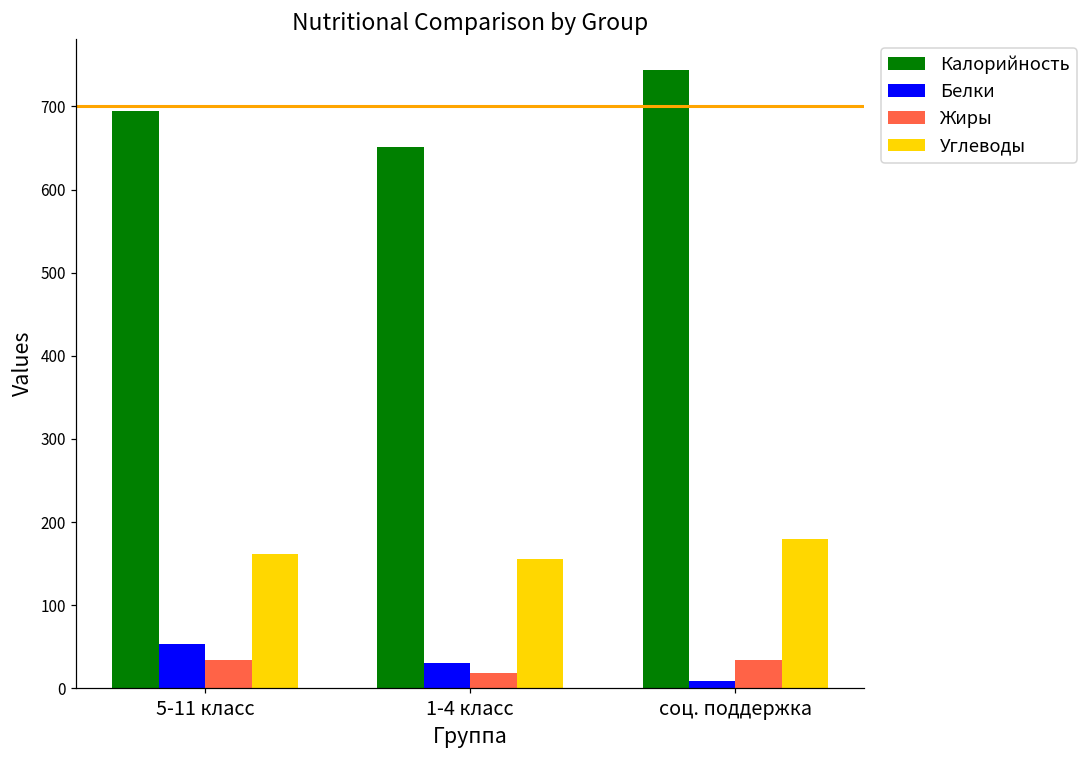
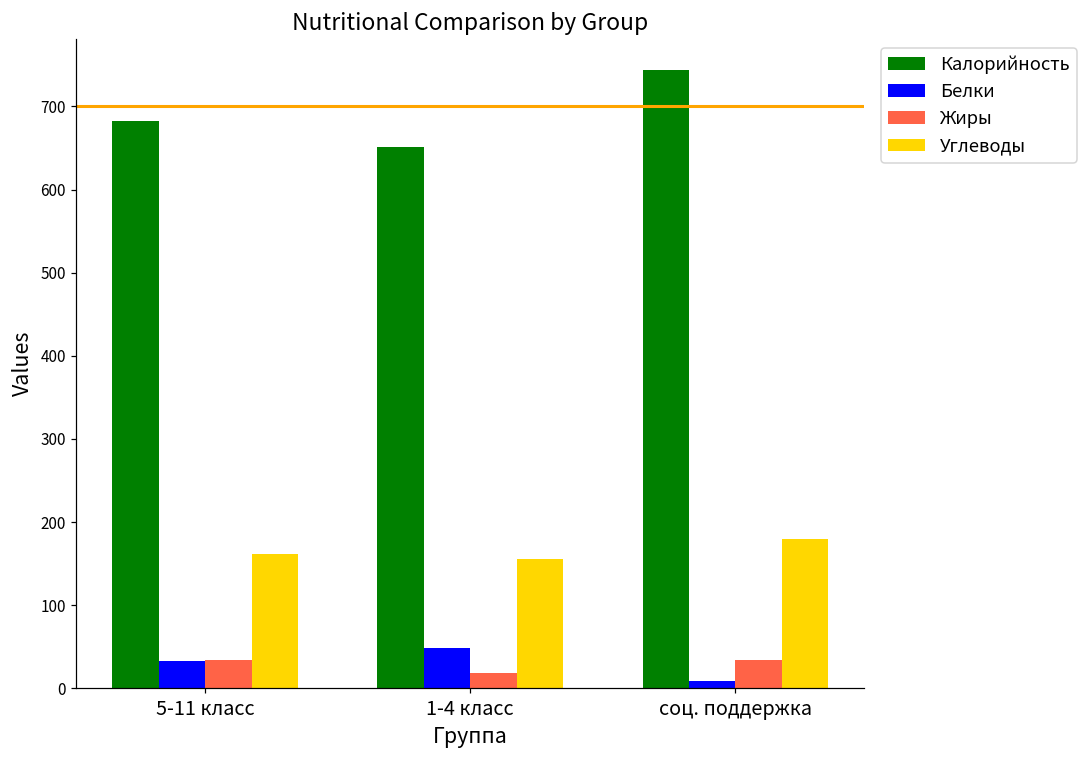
  {
    "Калорийность": {
-     "5-11 класс": 690,
+     "5-11 класс": 680,
      "1-4 класс": 650,
      "соц. поддержка": 740
    },
    "Белки": {
-     "5-11 класс": 50,
-     "1-4 класс": 30,
+     "5-11 класс": 30,
+     "1-4 класс": 50,
      "соц. поддержка": 10
    },
    "Жиры": {
      "5-11 класс": 30,
      "1-4 класс": 20,
      "соц. поддержка": 30
    },
    "Углеводы": {
      "5-11 класс": 160,
      "1-4 класс": 160,
      "соц. поддержка": 180
    }
  }
